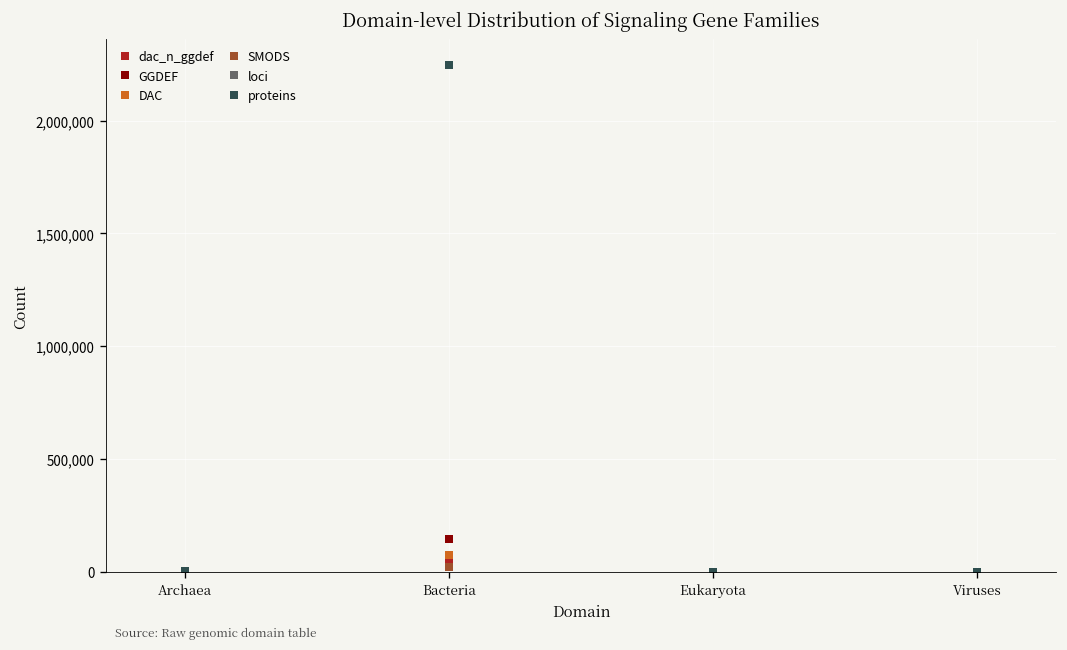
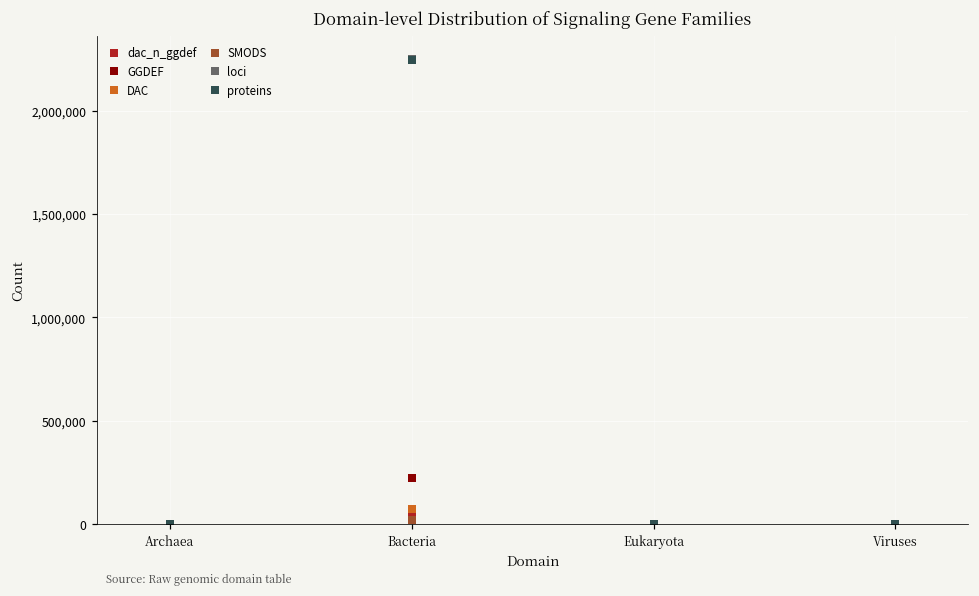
  {
    "GGDEF": {
-     "Bacteria": "150,000"
+     "Bacteria": "220,000"
    }
  }
